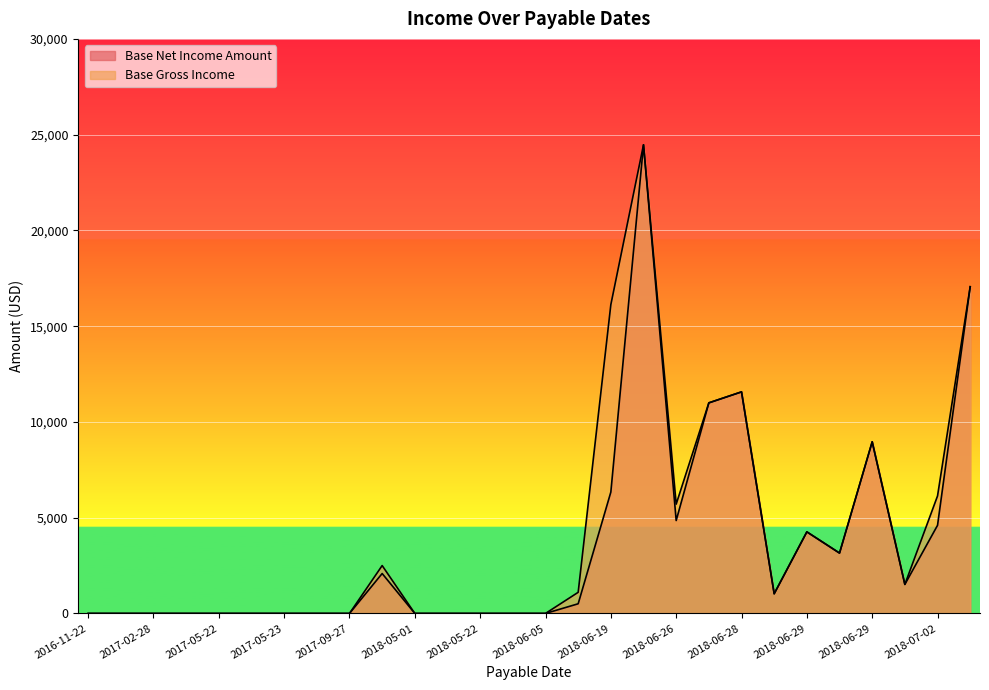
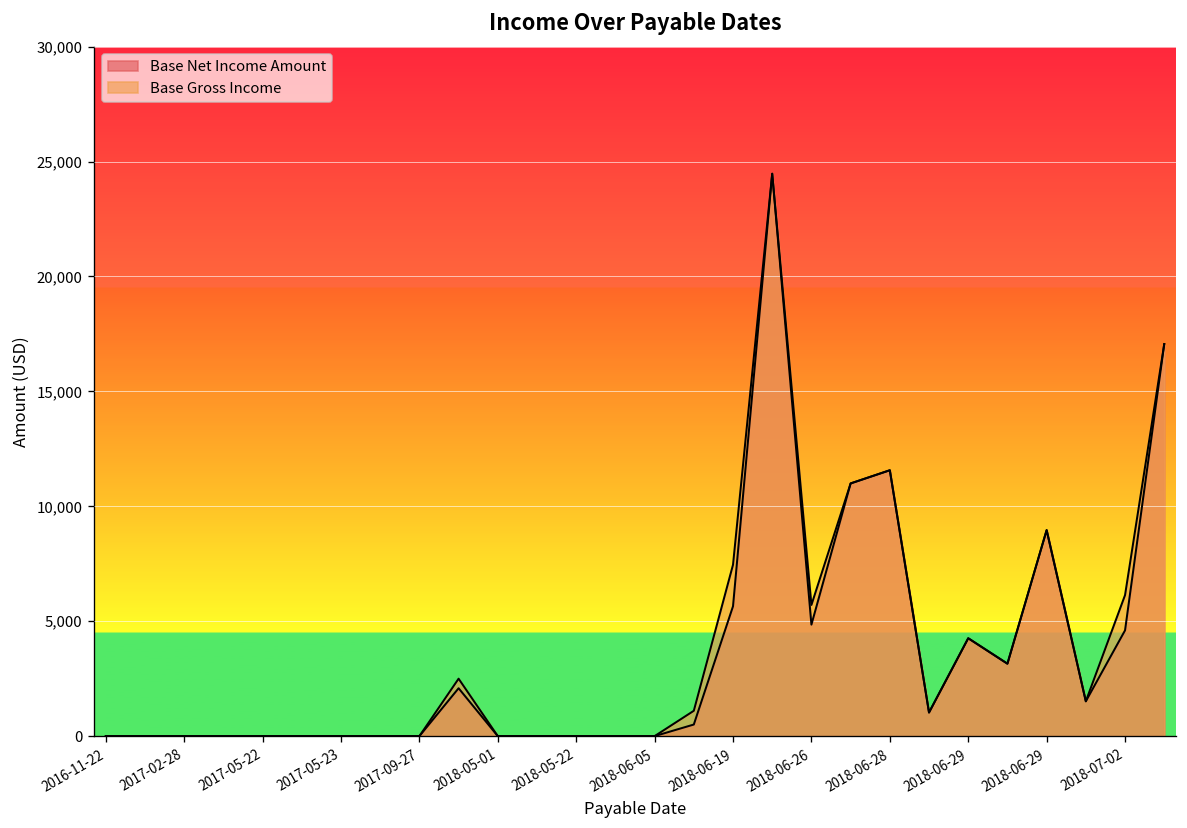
  {
    "Base Net Income Amount": {
-     "2018-06-19": "6,300"
+     "2018-06-19": "5,700"
    },
    "Base Gross Income": {
-     "2018-06-19": "16,100"
+     "2018-06-19": "7,500"
    }
  }
